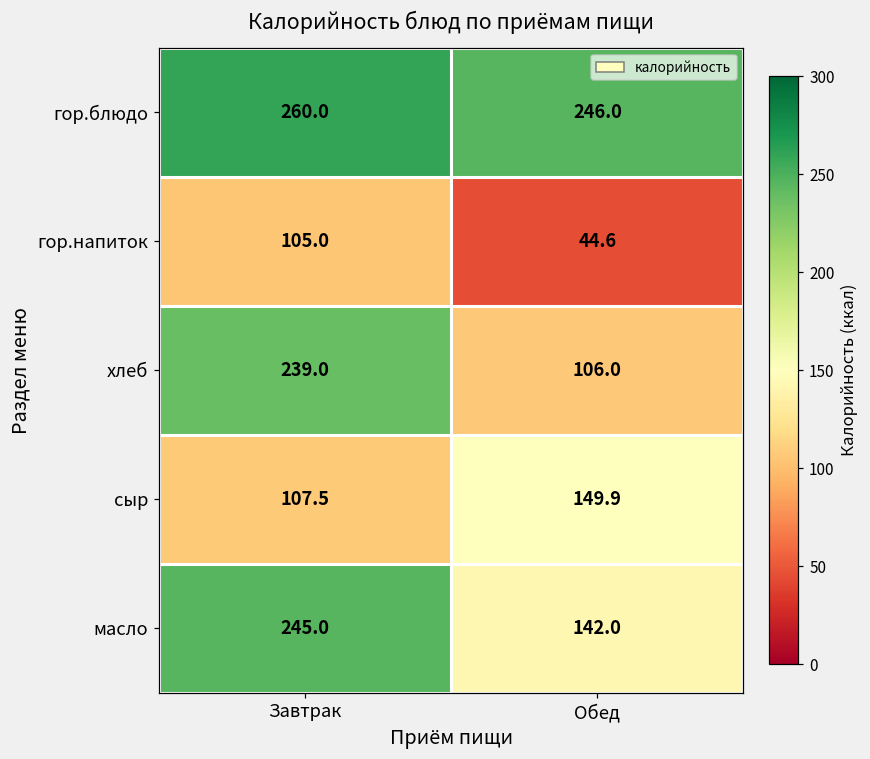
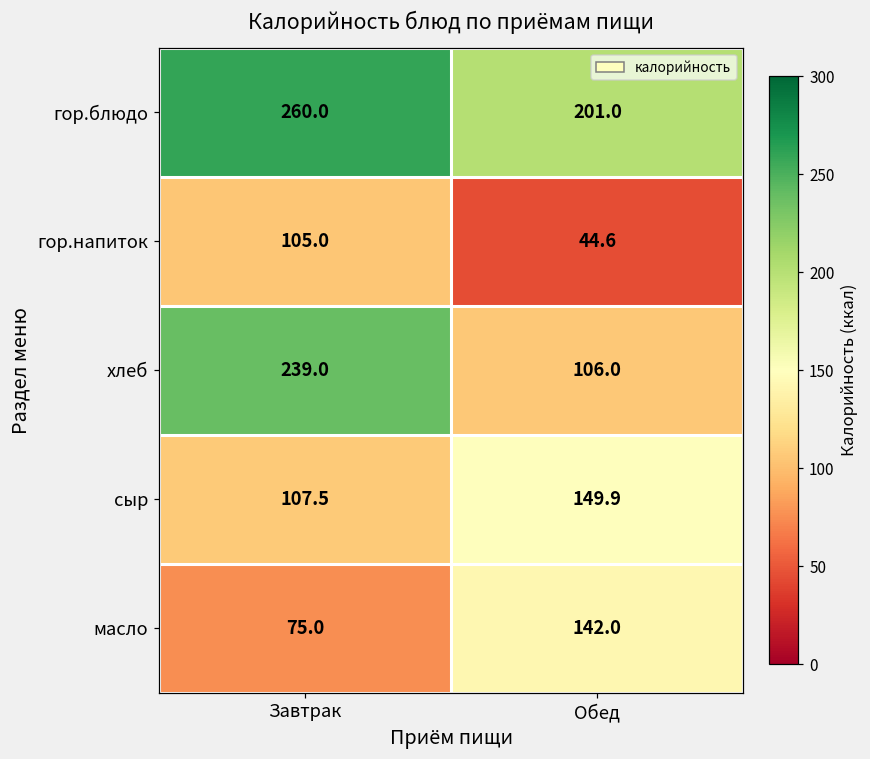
  {
    "гор.блюдо": {
      "Завтрак": 260.0,
-     "Обед": 246.0
+     "Обед": 201.0
    },
    "гор.напиток": {
      "Завтрак": 105.0,
      "Обед": 44.6
    },
    "хлеб": {
      "Завтрак": 239.0,
      "Обед": 106.0
    },
    "сыр": {
      "Завтрак": 107.5,
      "Обед": 149.9
    },
    "масло": {
-     "Завтрак": 245.0,
+     "Завтрак": 75.0,
      "Обед": 142.0
    }
  }
